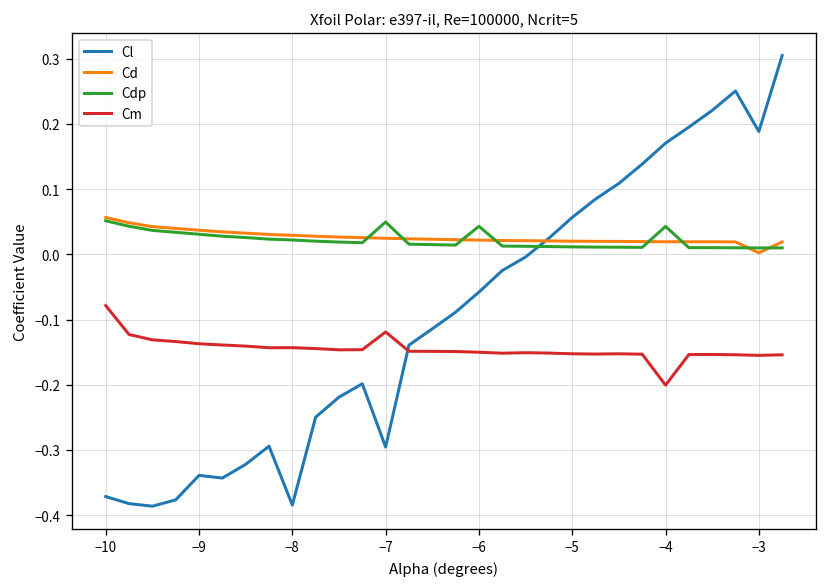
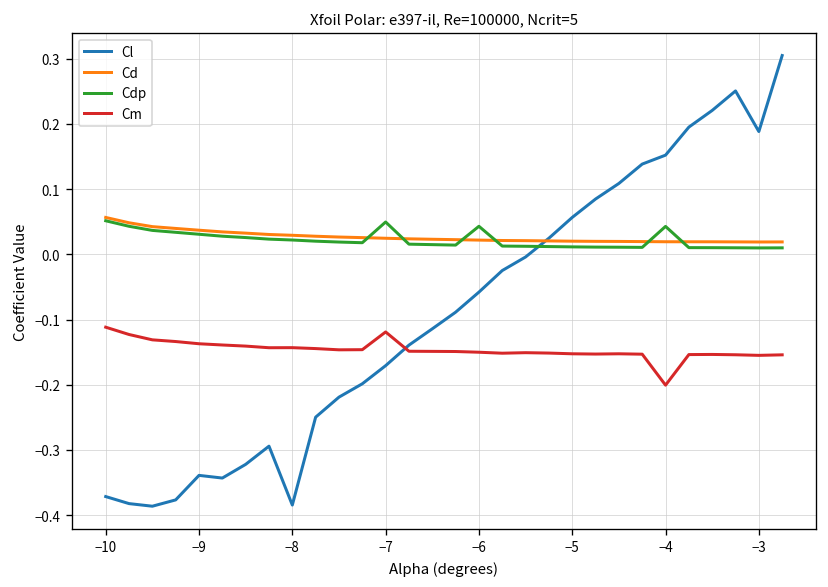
  {
    "Cl": {
      "−10": -0.37,
      "−9": -0.34,
      "−8": -0.38,
-     "−7": -0.30,
+     "−7": -0.17,
      "−6": -0.06,
      "−5": 0.06,
-     "−4": 0.17,
+     "−4": 0.15,
      "−3": 0.19
    },
    "Cd": {
      "−10": 0.06,
      "−9": 0.04,
      "−8": 0.03,
      "−7": 0.02,
      "−6": 0.02,
      "−5": 0.02,
      "−4": 0.02,
-     "−3": 0.00
+     "−3": 0.02
    },
    "Cdp": {
      "−10": 0.05,
      "−9": 0.03,
      "−8": 0.02,
      "−7": 0.05,
      "−6": 0.04,
      "−5": 0.01,
      "−4": 0.04,
      "−3": 0.01
    },
    "Cm": {
-     "−10": -0.08,
+     "−10": -0.11,
      "−9": -0.14,
      "−8": -0.14,
      "−7": -0.12,
      "−6": -0.15,
      "−5": -0.15,
      "−4": -0.20,
      "−3": -0.16
    }
  }
